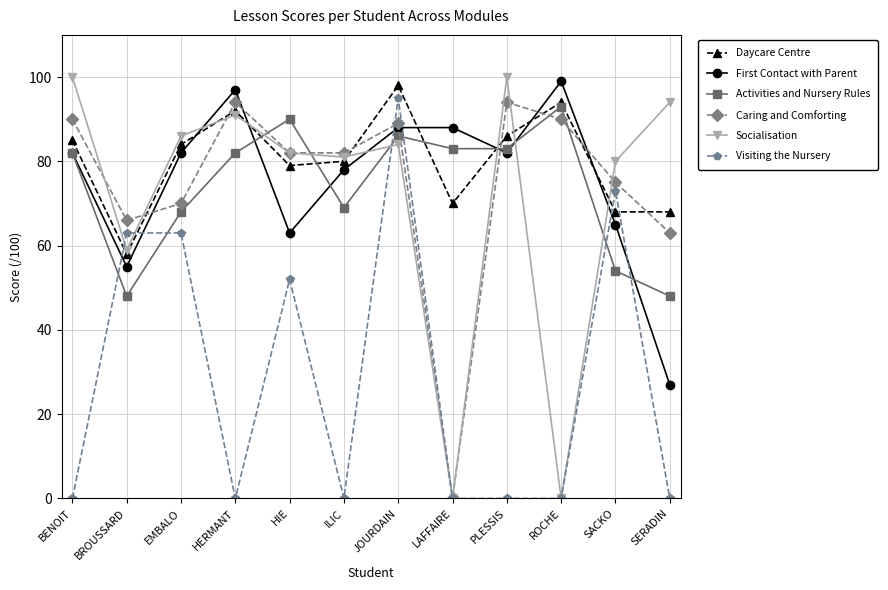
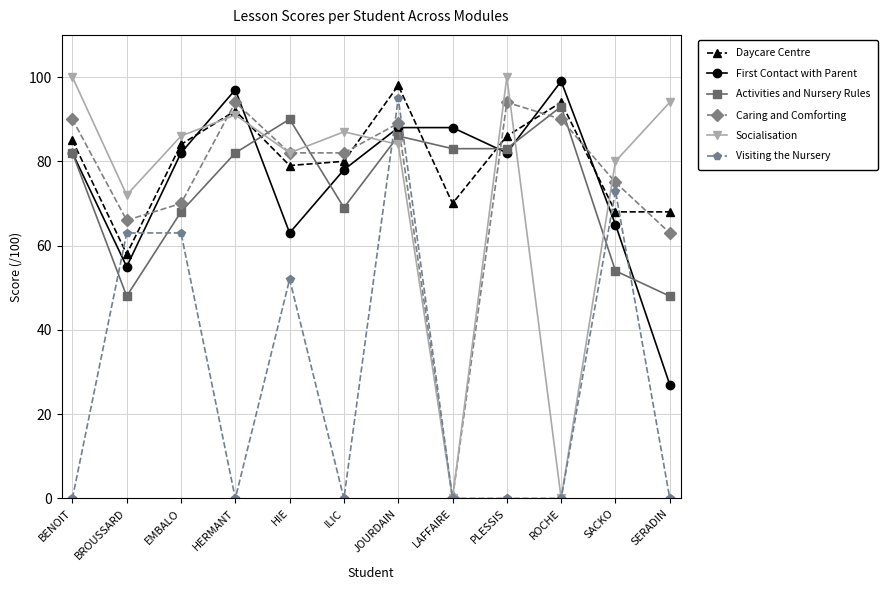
  {
    "Socialisation": {
      "BENOIT": 100,
-     "BROUSSARD": 59,
+     "BROUSSARD": 72,
      "EMBALO": 86,
      "HERMANT": 91,
-     "ILIC": 81,
+     "ILIC": 87,
      "JOURDAIN": 84,
      "PLESSIS": 100,
      "SACKO": 80,
      "SERADIN": 94
    }
  }
